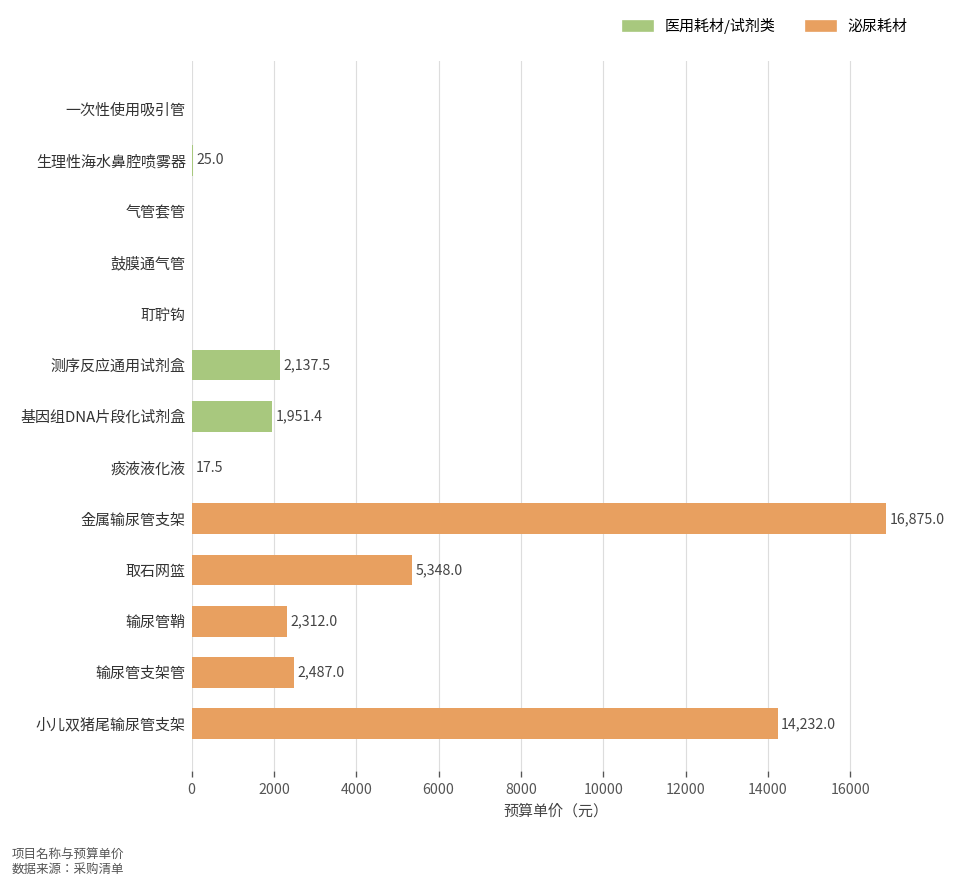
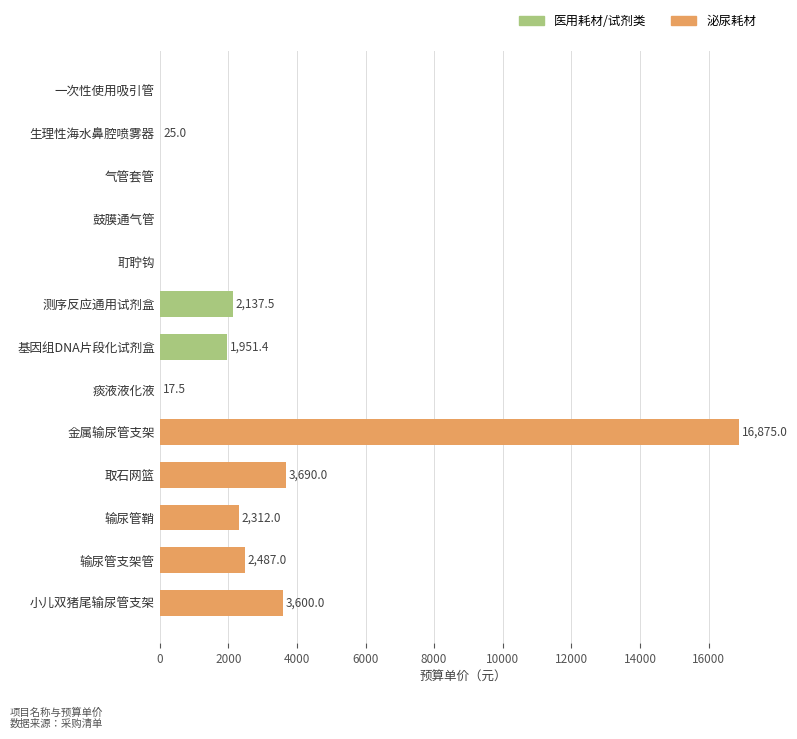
  {
    "生理性海水鼻腔喷雾器": "25.0",
    "测序反应通用试剂盒": "2,137.5",
    "基因组DNA片段化试剂盒": "1,951.4",
    "痰液液化液": "17.5",
    "金属输尿管支架": "16,875.0",
-   "取石网篮": "5,348.0",
+   "取石网篮": "3,690.0",
    "输尿管鞘": "2,312.0",
    "输尿管支架管": "2,487.0",
-   "小儿双猪尾输尿管支架": "14,232.0"
+   "小儿双猪尾输尿管支架": "3,600.0"
  }
